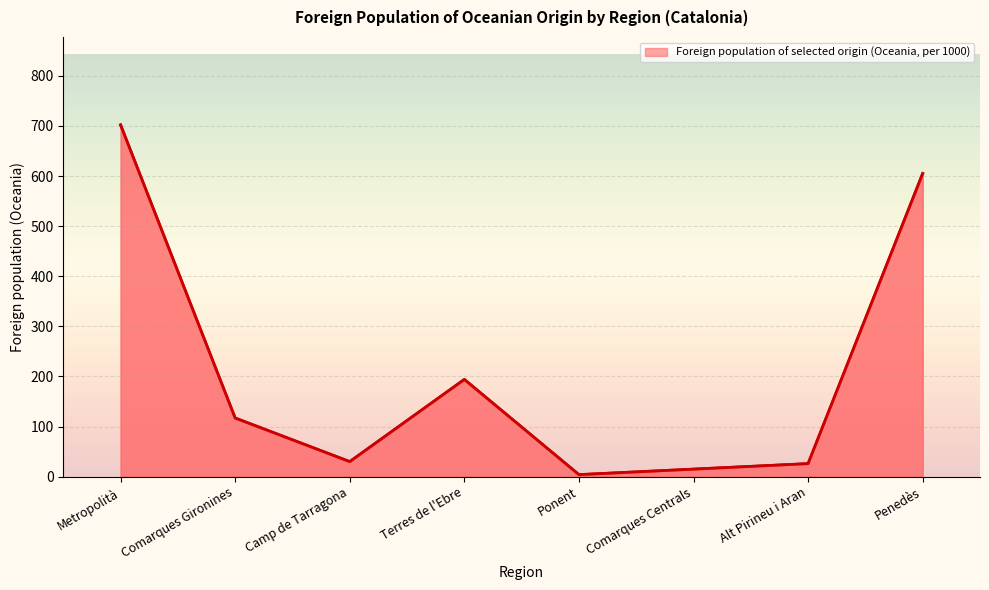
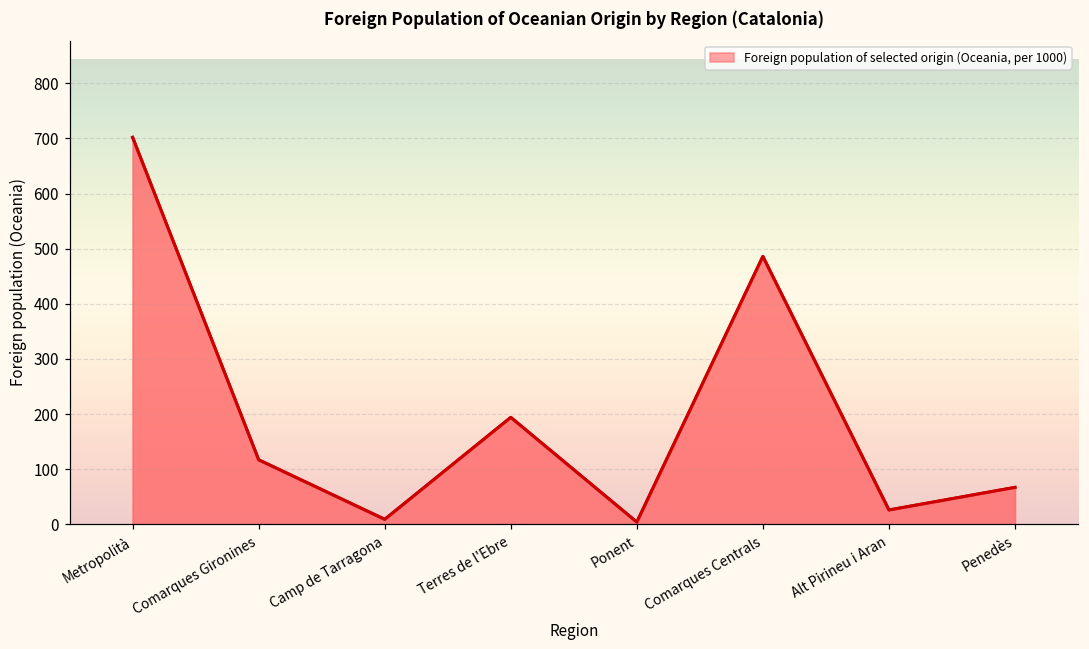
  {
    "Metropolità": 700,
    "Comarques Gironines": 120,
-   "Camp de Tarragona": 30,
+   "Camp de Tarragona": 10,
    "Terres de l'Ebre": 190,
    "Ponent": 0,
-   "Comarques Centrals": 20,
+   "Comarques Centrals": 490,
    "Alt Pirineu i Aran": 30,
-   "Penedès": 610
+   "Penedès": 70
  }
